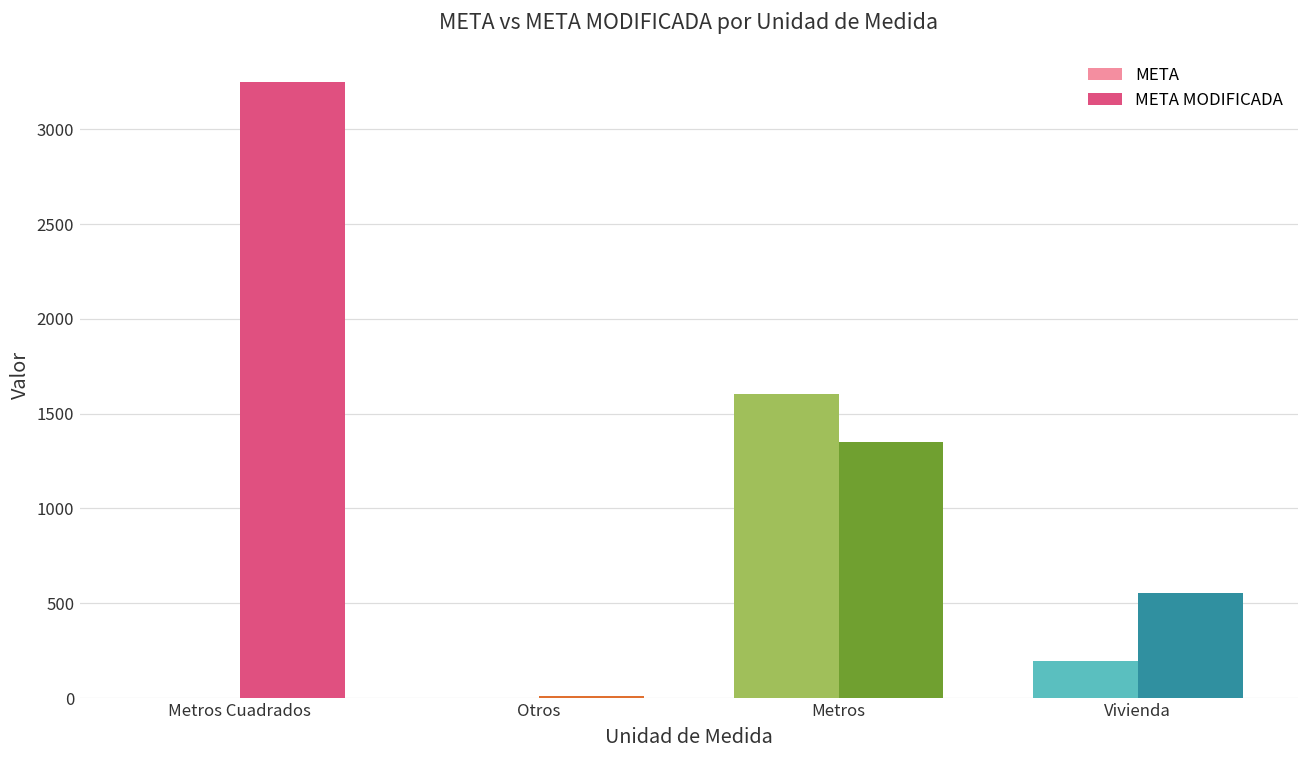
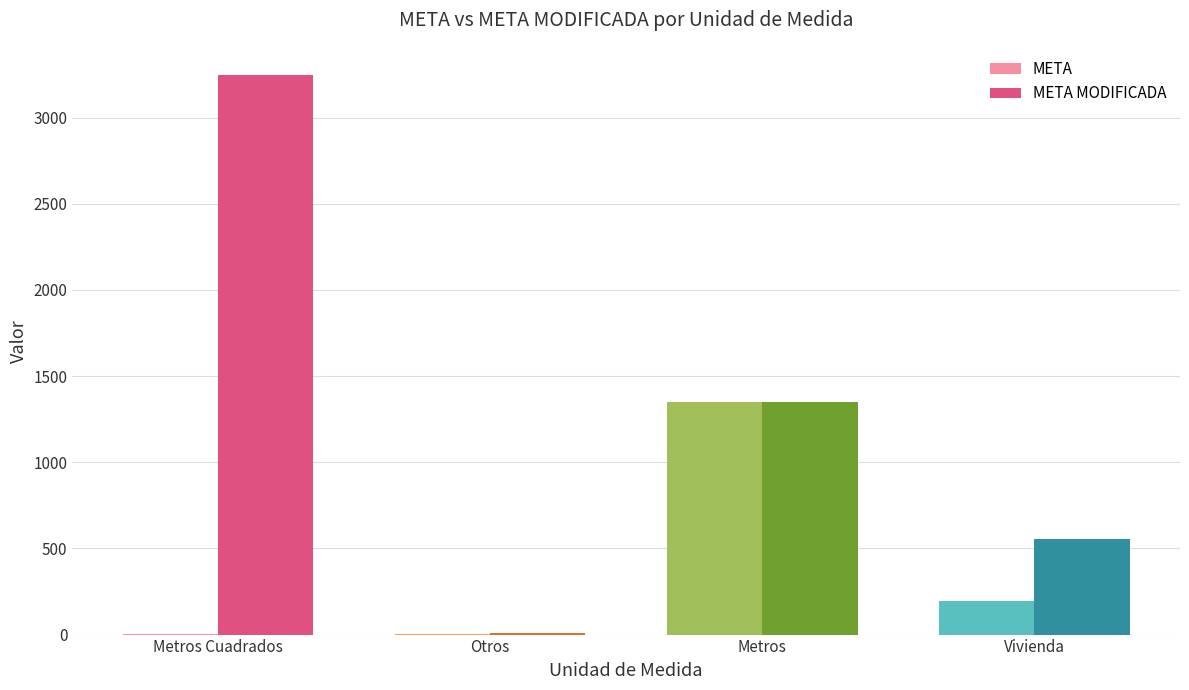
  {
    "META": {
-     "Metros": 1610,
+     "Metros": 1350,
      "Vivienda": 200
    },
    "META MODIFICADA": {
      "Metros Cuadrados": 3250,
      "Metros": 1350,
      "Vivienda": 550
    }
  }
